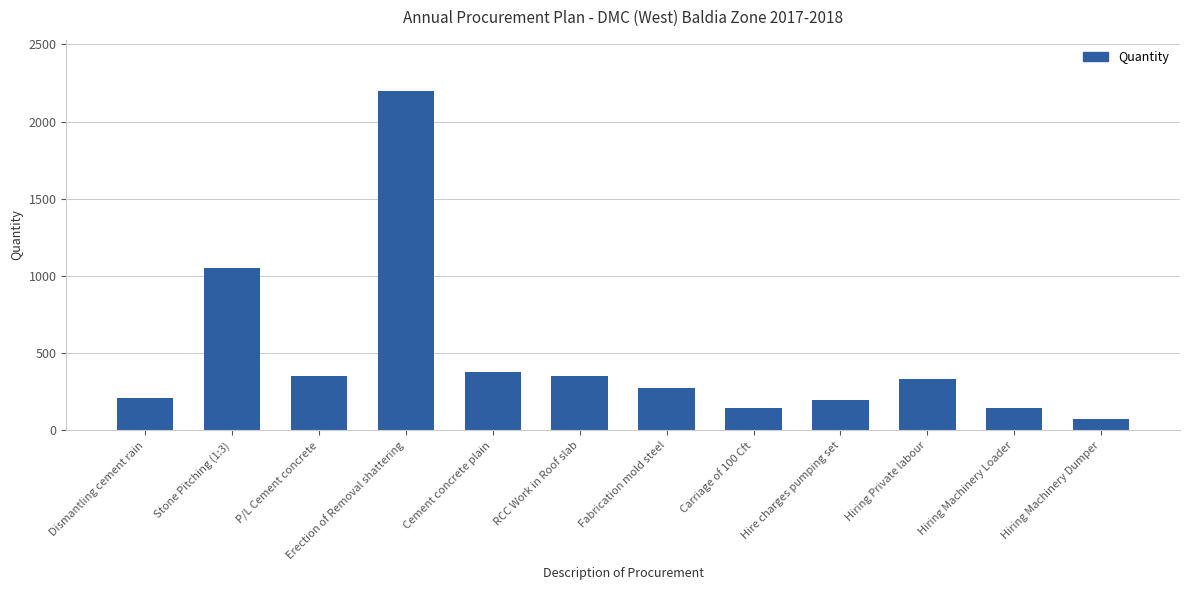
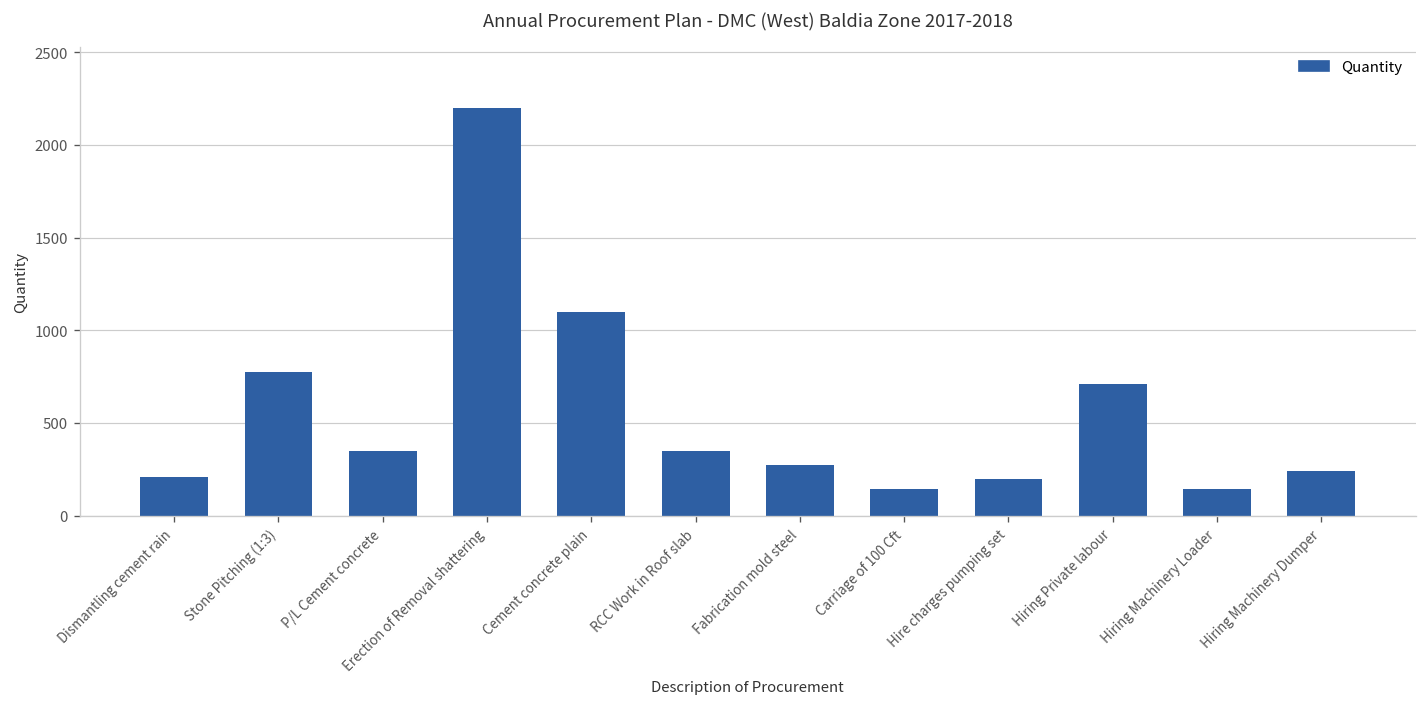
  {
    "Dismantling cement rain": 210,
-   "Stone Pitching (1:3)": 1050,
+   "Stone Pitching (1:3)": 780,
    "P/L Cement concrete": 350,
    "Erection of Removal shattering": 2200,
-   "Cement concrete plain": 380,
+   "Cement concrete plain": 1100,
    "RCC Work in Roof slab": 350,
    "Fabrication mold steel": 270,
    "Carriage of 100 Cft": 140,
    "Hire charges pumping set": 200,
-   "Hiring Private labour": 330,
+   "Hiring Private labour": 710,
    "Hiring Machinery Loader": 150,
-   "Hiring Machinery Dumper": 70
+   "Hiring Machinery Dumper": 240
  }
